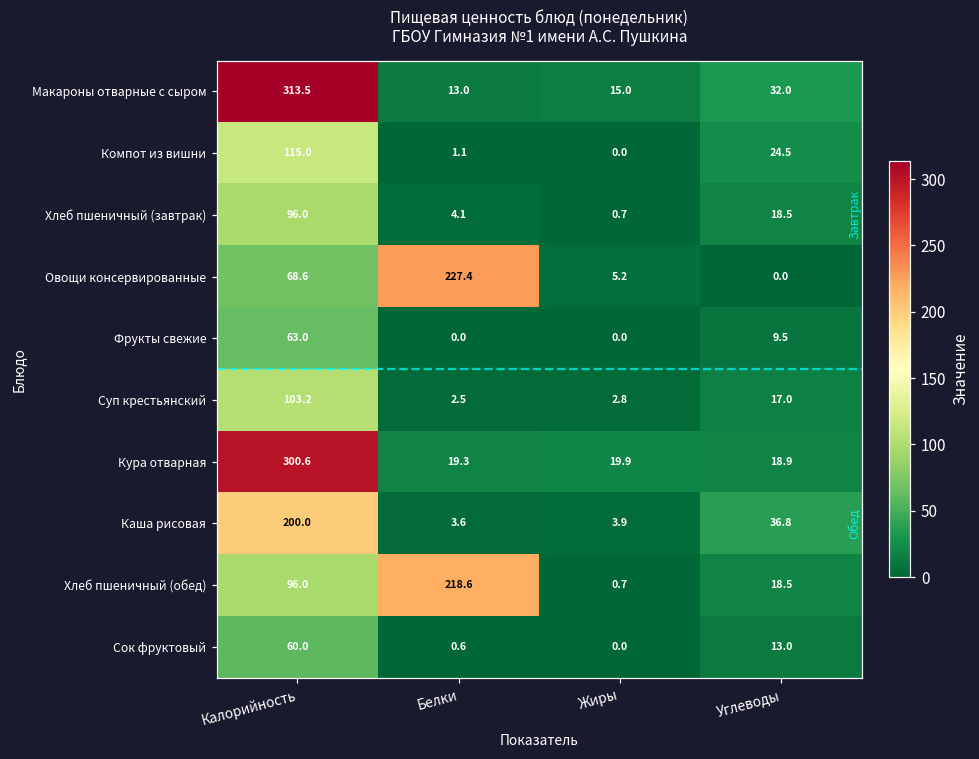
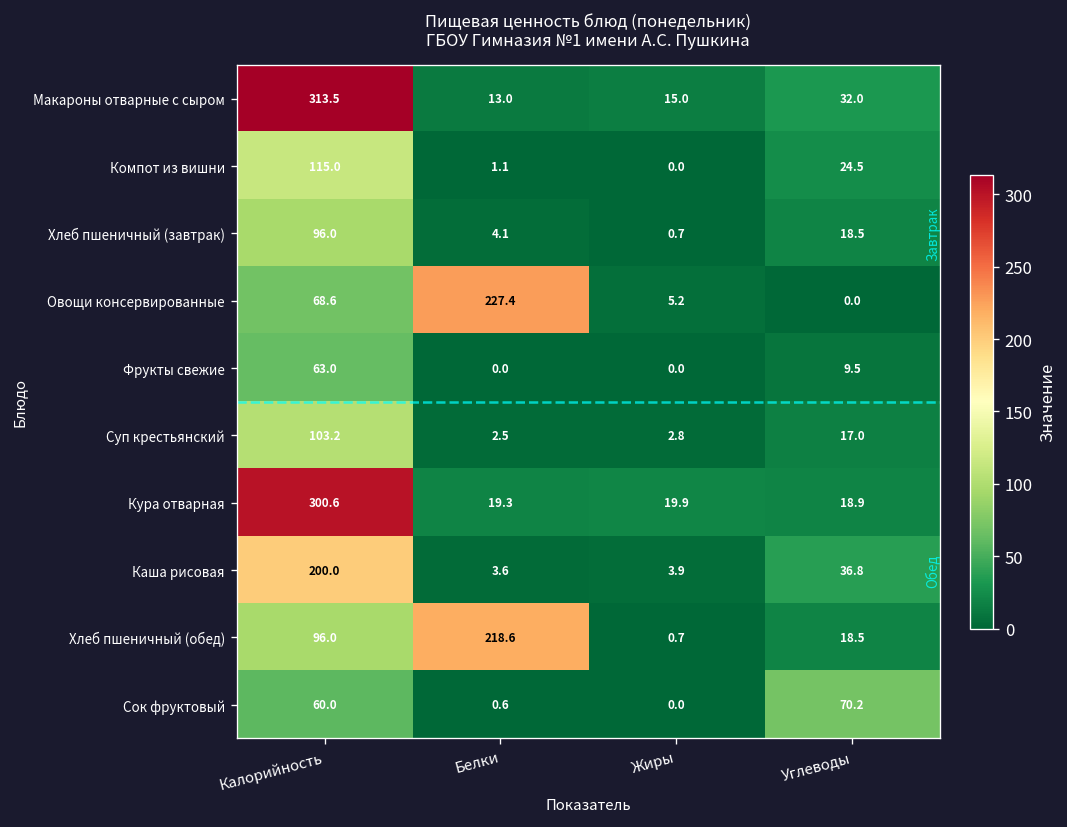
  {
    "Макароны отварные с сыром": {
      "Калорийность": 313.5,
      "Белки": 13.0,
      "Жиры": 15.0,
      "Углеводы": 32.0
    },
    "Компот из вишни": {
      "Калорийность": 115.0,
      "Белки": 1.1,
      "Жиры": 0.0,
      "Углеводы": 24.5
    },
    "Хлеб пшеничный (завтрак)": {
      "Калорийность": 96.0,
      "Белки": 4.1,
      "Жиры": 0.7
    },
    "Овощи консервированные": {
      "Калорийность": 68.6,
      "Белки": 227.4,
      "Жиры": 5.2,
      "Углеводы": 0.0
    },
    "Фрукты свежие": {
      "Калорийность": 63.0,
      "Белки": 0.0,
      "Жиры": 0.0,
      "Углеводы": 9.5
    },
    "Суп крестьянский": {
      "Калорийность": 103.2,
      "Белки": 2.5,
      "Жиры": 2.8,
      "Углеводы": 17.0
    },
    "Кура отварная": {
      "Калорийность": 300.6,
      "Белки": 19.3,
      "Жиры": 19.9,
      "Углеводы": 18.9
    },
    "Каша рисовая": {
      "Калорийность": 200.0,
      "Белки": 3.6,
      "Жиры": 3.9
    },
    "Хлеб пшеничный (обед)": {
      "Калорийность": 96.0,
      "Белки": 218.6,
      "Жиры": 0.7,
      "Углеводы": 18.5
    },
    "Сок фруктовый": {
      "Калорийность": 60.0,
      "Белки": 0.6,
      "Жиры": 0.0,
-     "Углеводы": 13.0
+     "Углеводы": 70.2
    }
  }
